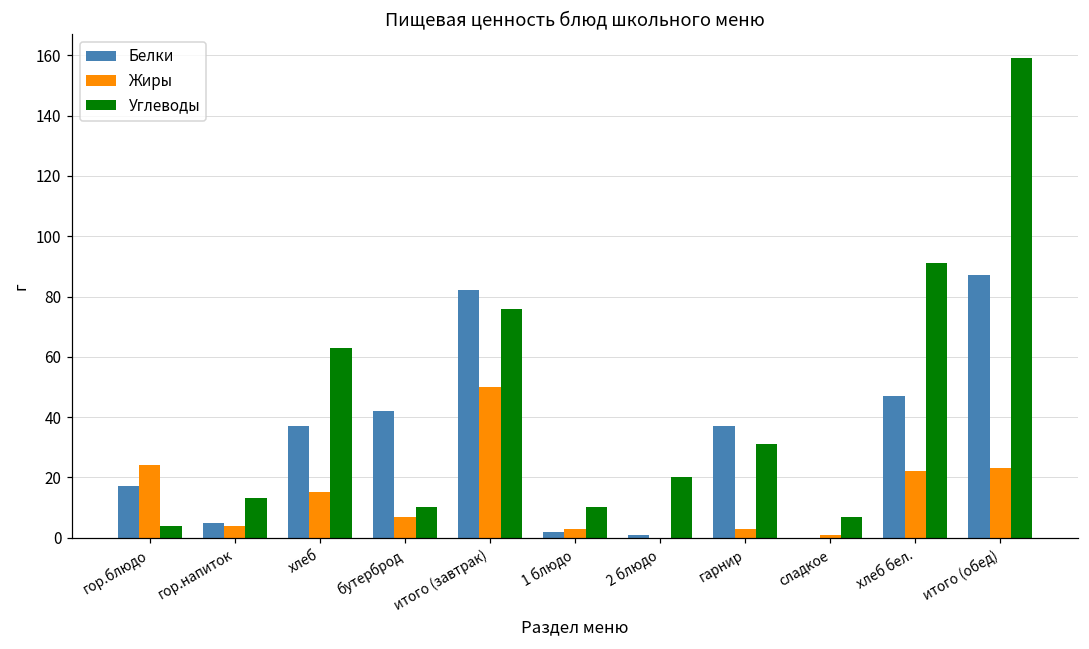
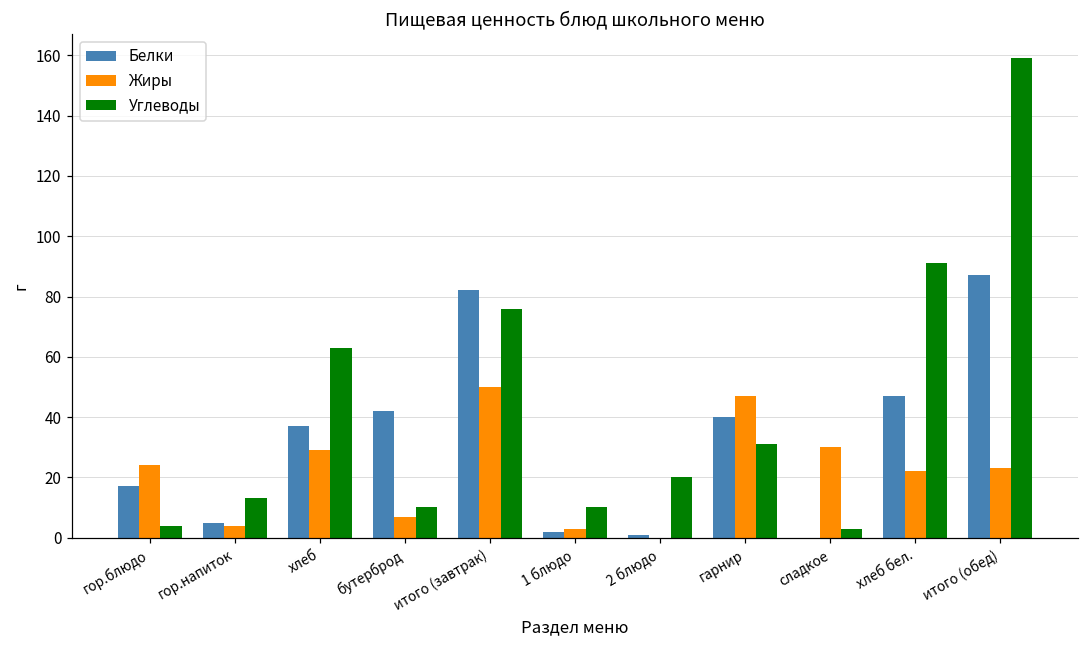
  {
    "Белки": {
      "гор.блюдо": 17,
      "гор.напиток": 5,
      "хлеб": 37,
      "бутерброд": 42,
      "итого (завтрак)": 82,
      "1 блюдо": 2,
      "2 блюдо": 1,
-     "гарнир": 37,
+     "гарнир": 40,
      "сладкое": 0,
      "хлеб бел.": 47,
      "итого (обед)": 87
    },
    "Жиры": {
      "гор.блюдо": 24,
      "гор.напиток": 4,
-     "хлеб": 15,
+     "хлеб": 29,
      "бутерброд": 7,
      "итого (завтрак)": 50,
      "1 блюдо": 3,
      "2 блюдо": 0,
-     "гарнир": 3,
-     "сладкое": 1,
+     "гарнир": 47,
+     "сладкое": 30,
      "хлеб бел.": 22,
      "итого (обед)": 23
    },
    "Углеводы": {
      "гор.блюдо": 4,
      "гор.напиток": 13,
      "хлеб": 63,
      "бутерброд": 10,
      "итого (завтрак)": 76,
      "1 блюдо": 10,
      "2 блюдо": 20,
      "гарнир": 31,
-     "сладкое": 7,
+     "сладкое": 3,
      "хлеб бел.": 91,
      "итого (обед)": 159
    }
  }
